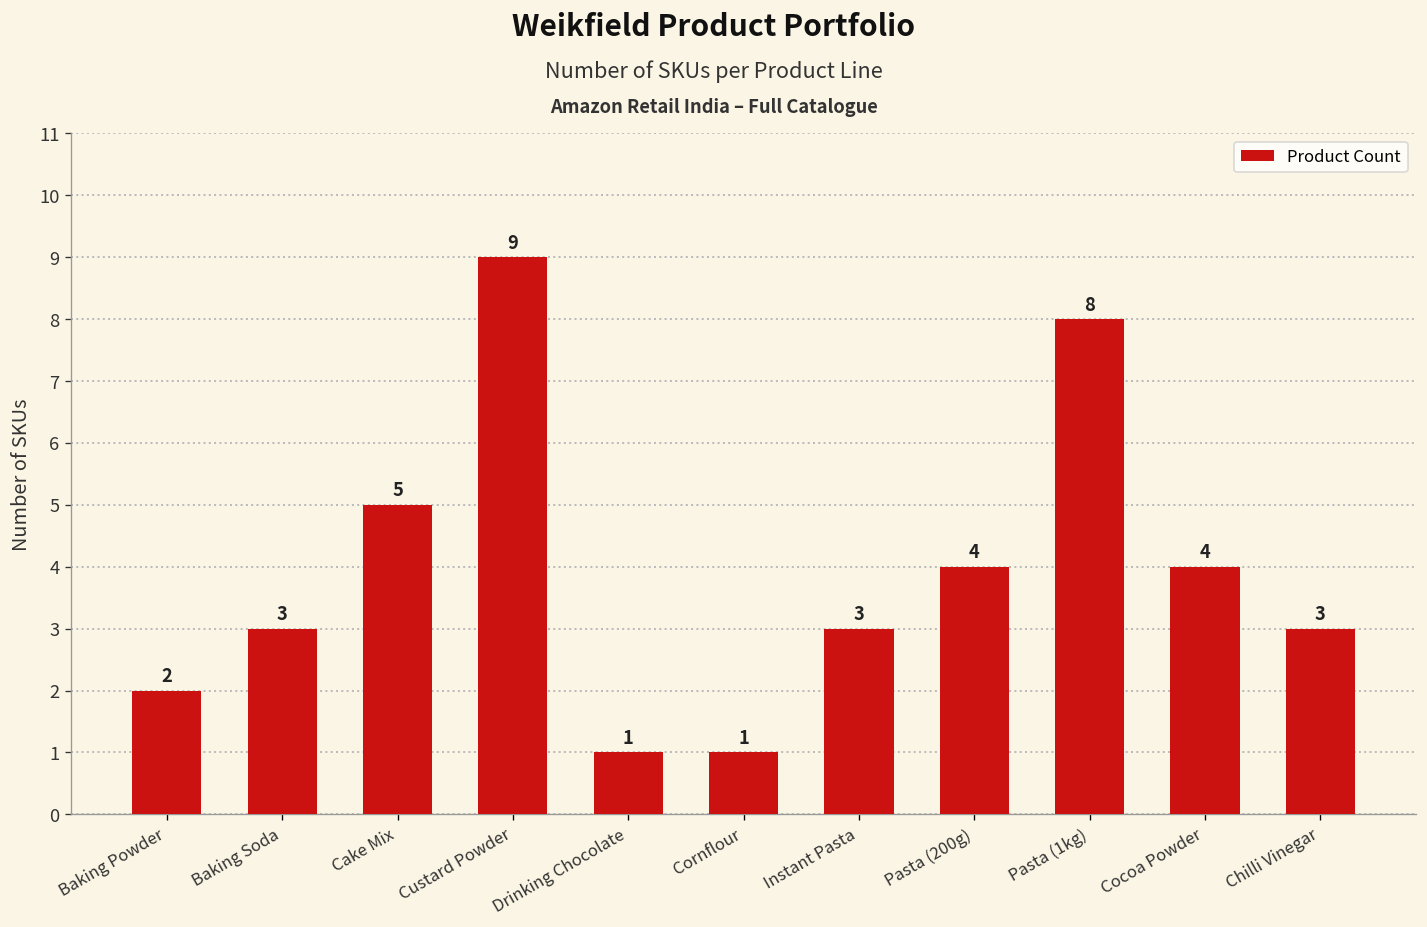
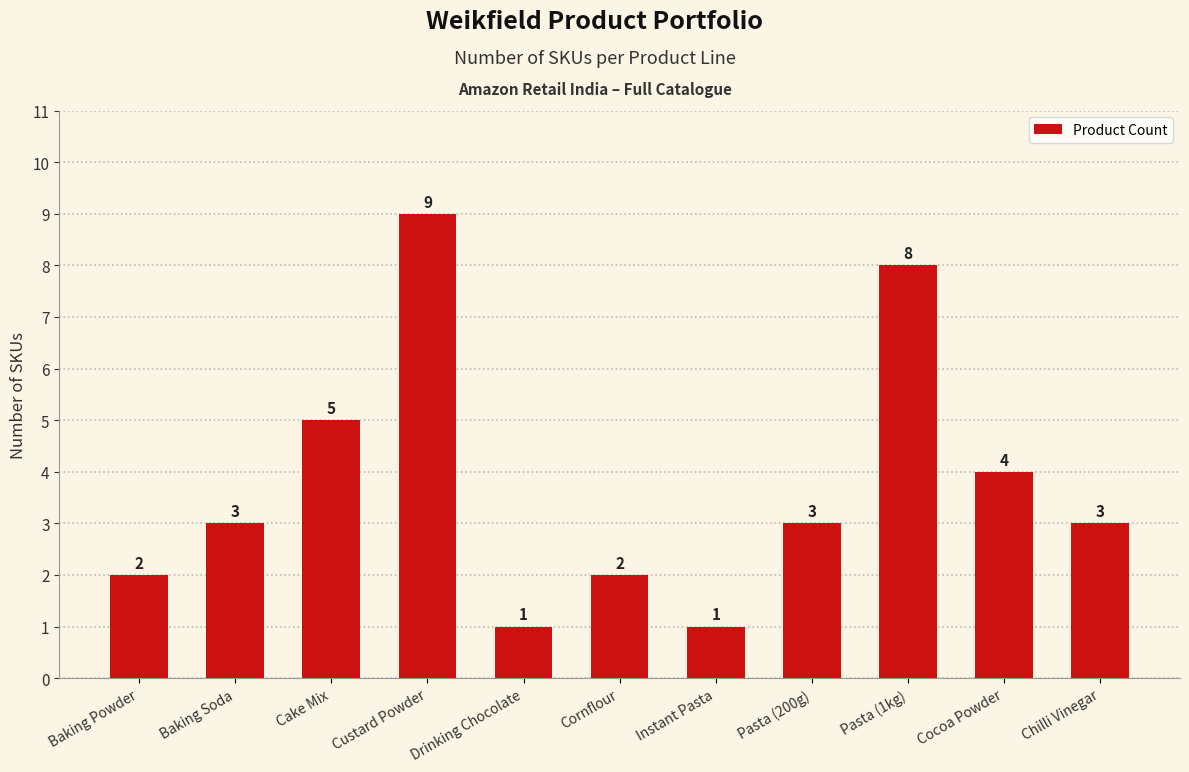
  {
    "Baking Powder": 2,
    "Baking Soda": 3,
    "Cake Mix": 5,
    "Custard Powder": 9,
    "Drinking Chocolate": 1,
-   "Cornflour": 1,
-   "Instant Pasta": 3,
-   "Pasta (200g)": 4,
+   "Cornflour": 2,
+   "Instant Pasta": 1,
+   "Pasta (200g)": 3,
    "Pasta (1kg)": 8,
    "Cocoa Powder": 4,
    "Chilli Vinegar": 3
  }
